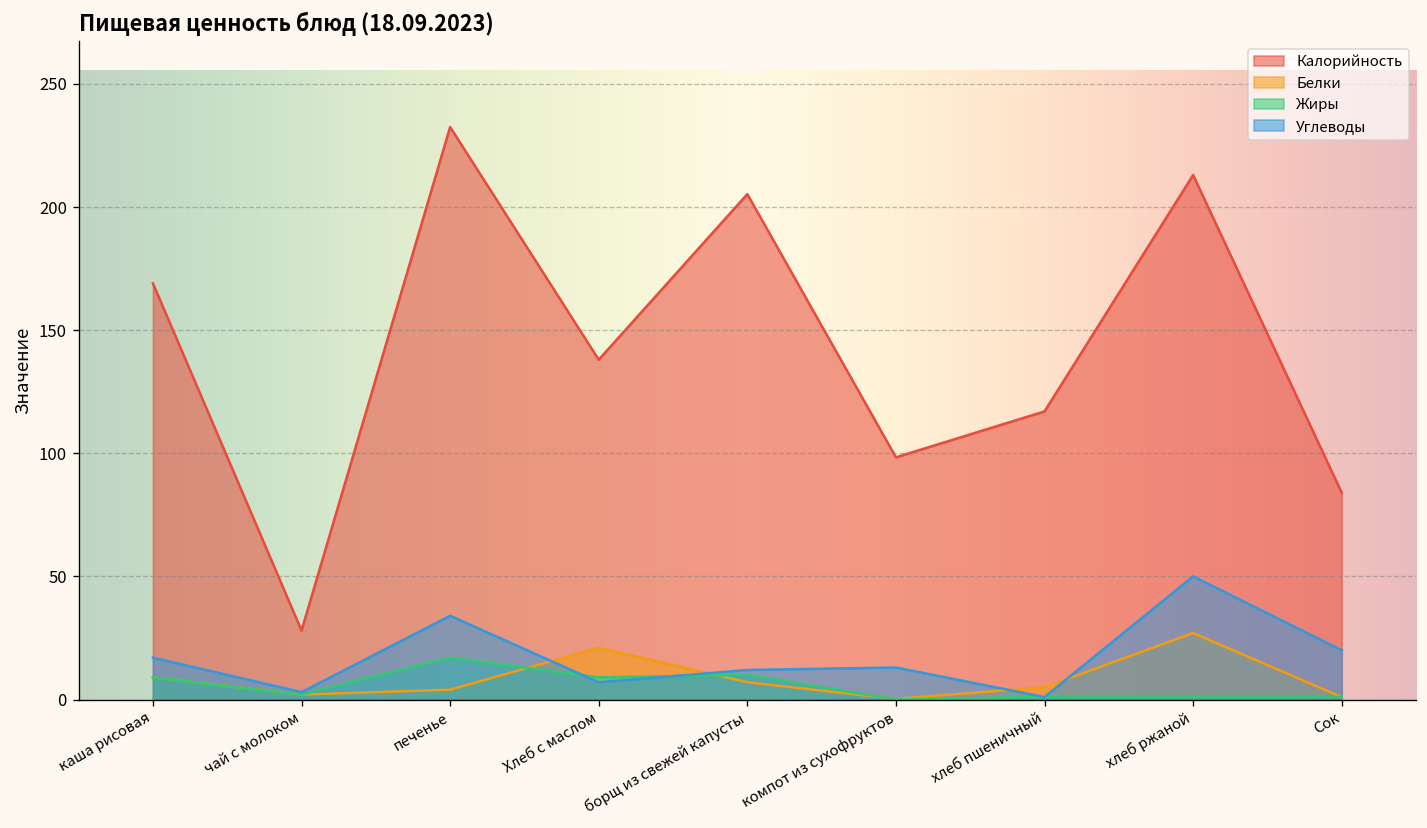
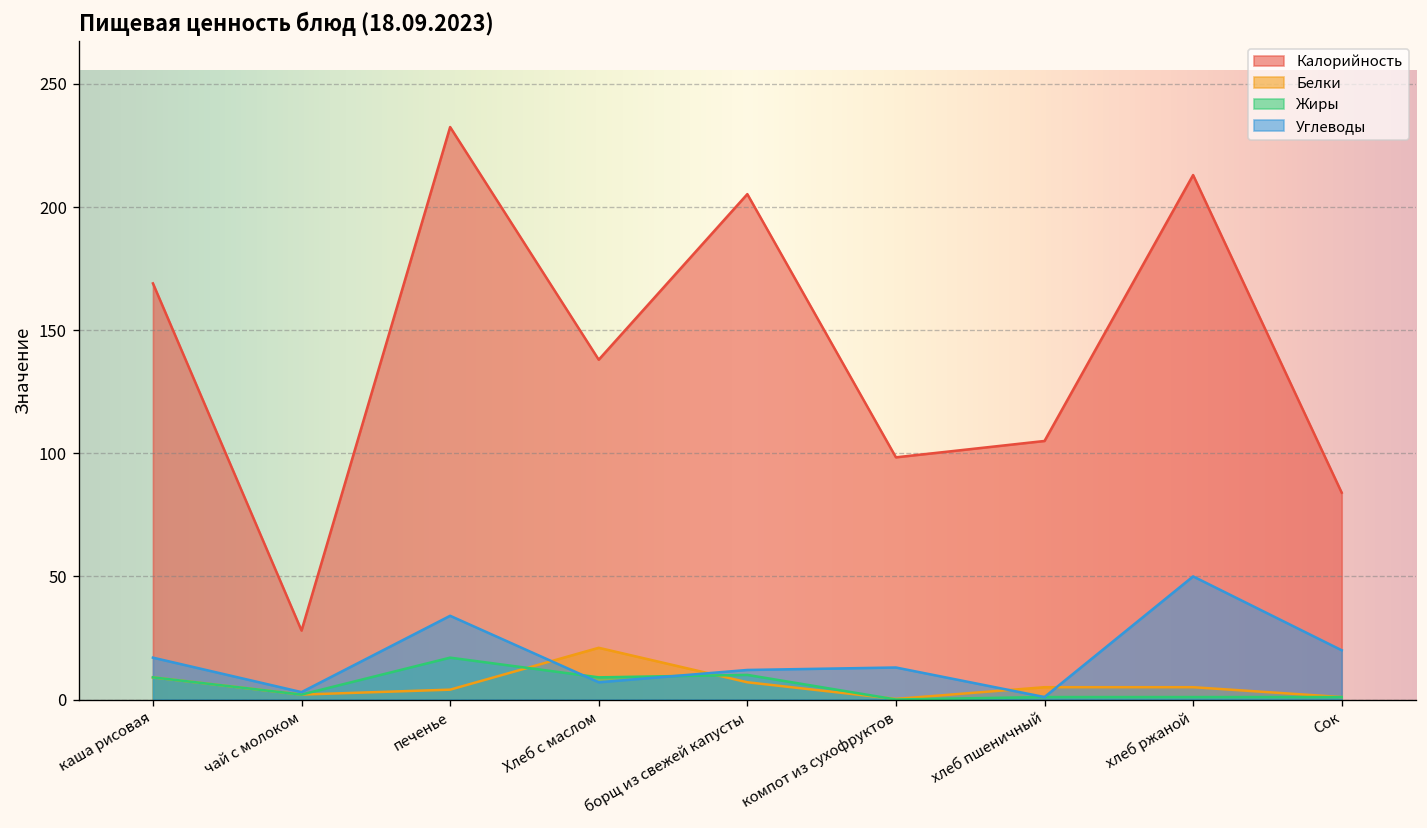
  {
    "Калорийность": {
      "каша рисовая": 169,
      "чай с молоком": 28,
      "печенье": 233,
      "Хлеб с маслом": 138,
      "борщ из свежей капусты": 205,
      "компот из сухофруктов": 98,
-     "хлеб пшеничный": 117,
+     "хлеб пшеничный": 105,
      "хлеб ржаной": 213,
      "Сок": 84
    },
    "Белки": {
      "печенье": 4,
      "Хлеб с маслом": 21,
      "борщ из свежей капусты": 7,
      "хлеб пшеничный": 5,
-     "хлеб ржаной": 27
+     "хлеб ржаной": 5
    },
    "Жиры": {
      "печенье": 17,
      "Хлеб с маслом": 9,
      "борщ из свежей капусты": 10,
      "хлеб ржаной": 1
    },
    "Углеводы": {
      "каша рисовая": 17,
      "печенье": 34,
      "Хлеб с маслом": 7,
      "борщ из свежей капусты": 12,
      "компот из сухофруктов": 13,
      "хлеб ржаной": 50,
      "Сок": 20
    }
  }
